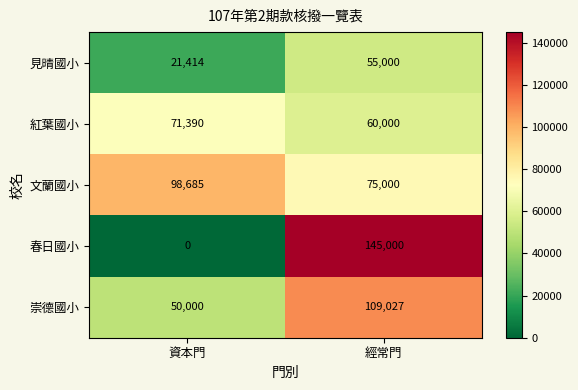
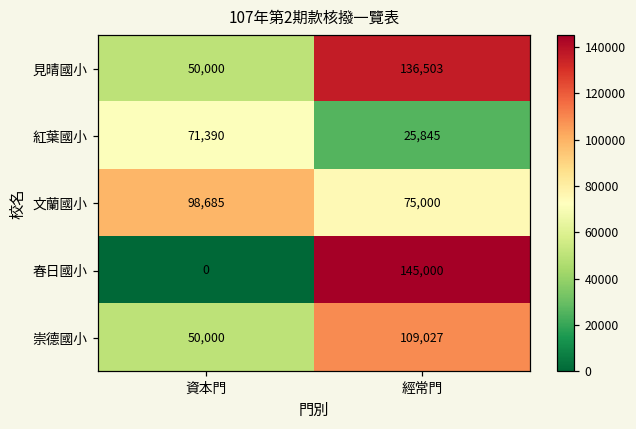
  {
    "見晴國小": {
-     "資本門": "21,414",
-     "經常門": "55,000"
+     "資本門": "50,000",
+     "經常門": "136,503"
    },
    "紅葉國小": {
-     "經常門": "60,000"
+     "經常門": "25,845"
    }
  }
